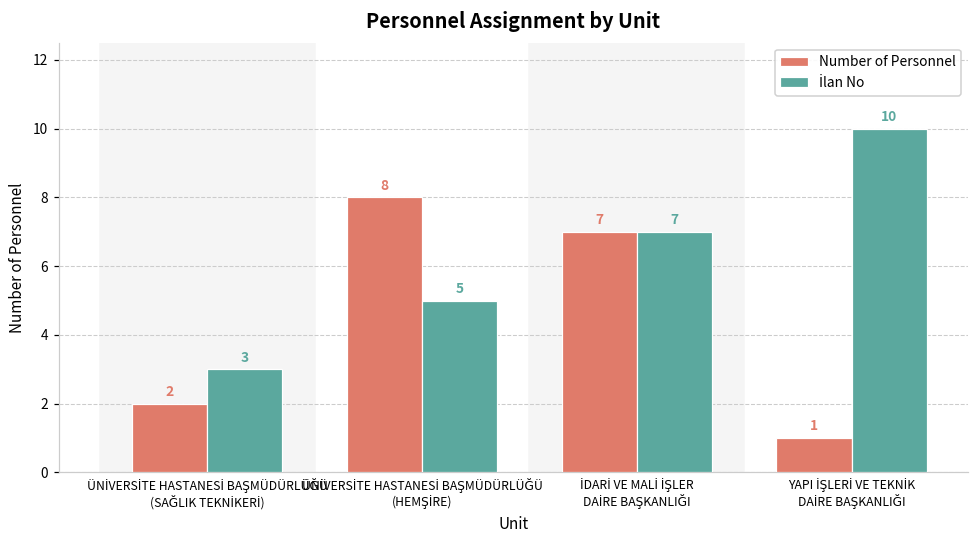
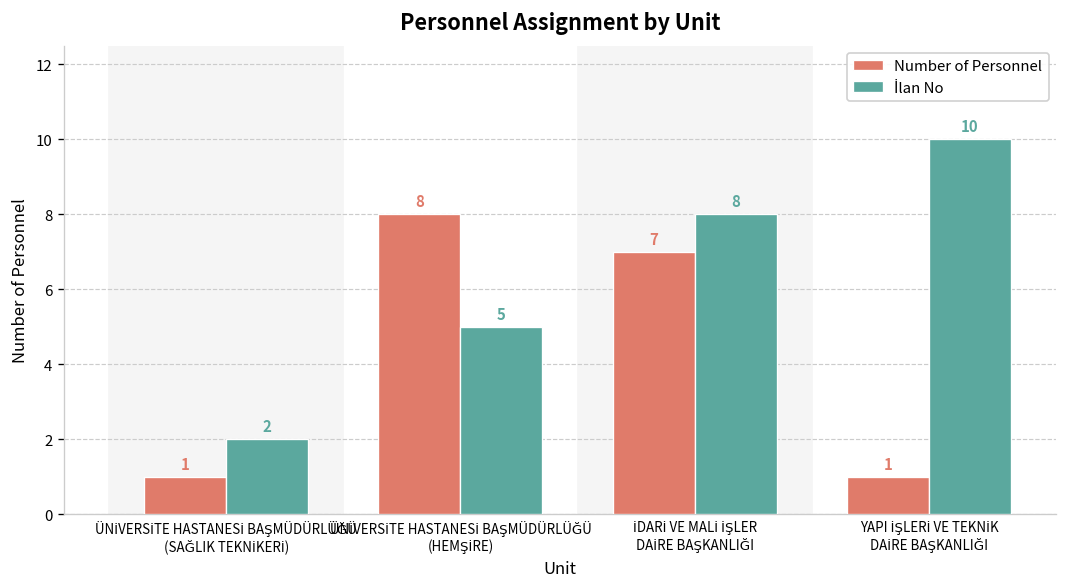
  {
    "Number of Personnel": {
-     "ÜNİVERSİTE HASTANESİ BAŞMÜDÜRLÜĞÜ (SAĞLIK TEKNİKERİ)": 2,
+     "ÜNİVERSİTE HASTANESİ BAŞMÜDÜRLÜĞÜ (SAĞLIK TEKNİKERİ)": 1,
      "ÜNİVERSİTE HASTANESİ BAŞMÜDÜRLÜĞÜ (HEMŞİRE)": 8,
      "İDARİ VE MALİ İŞLER DAİRE BAŞKANLIĞI": 7,
      "YAPI İŞLERİ VE TEKNİK DAİRE BAŞKANLIĞI": 1
    },
    "İlan No": {
-     "ÜNİVERSİTE HASTANESİ BAŞMÜDÜRLÜĞÜ (SAĞLIK TEKNİKERİ)": 3,
+     "ÜNİVERSİTE HASTANESİ BAŞMÜDÜRLÜĞÜ (SAĞLIK TEKNİKERİ)": 2,
      "ÜNİVERSİTE HASTANESİ BAŞMÜDÜRLÜĞÜ (HEMŞİRE)": 5,
-     "İDARİ VE MALİ İŞLER DAİRE BAŞKANLIĞI": 7,
+     "İDARİ VE MALİ İŞLER DAİRE BAŞKANLIĞI": 8,
      "YAPI İŞLERİ VE TEKNİK DAİRE BAŞKANLIĞI": 10
    }
  }
